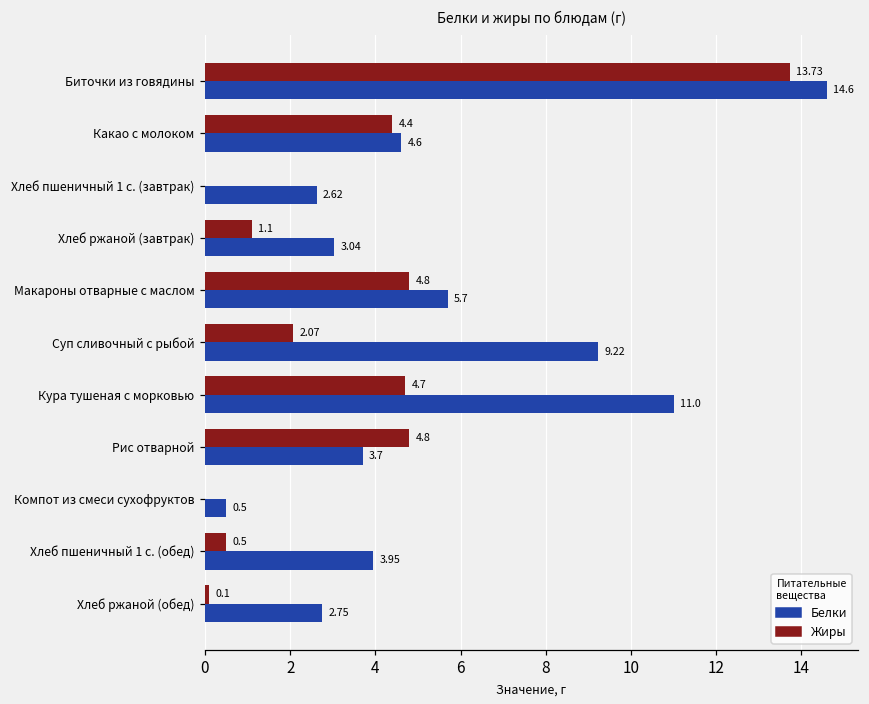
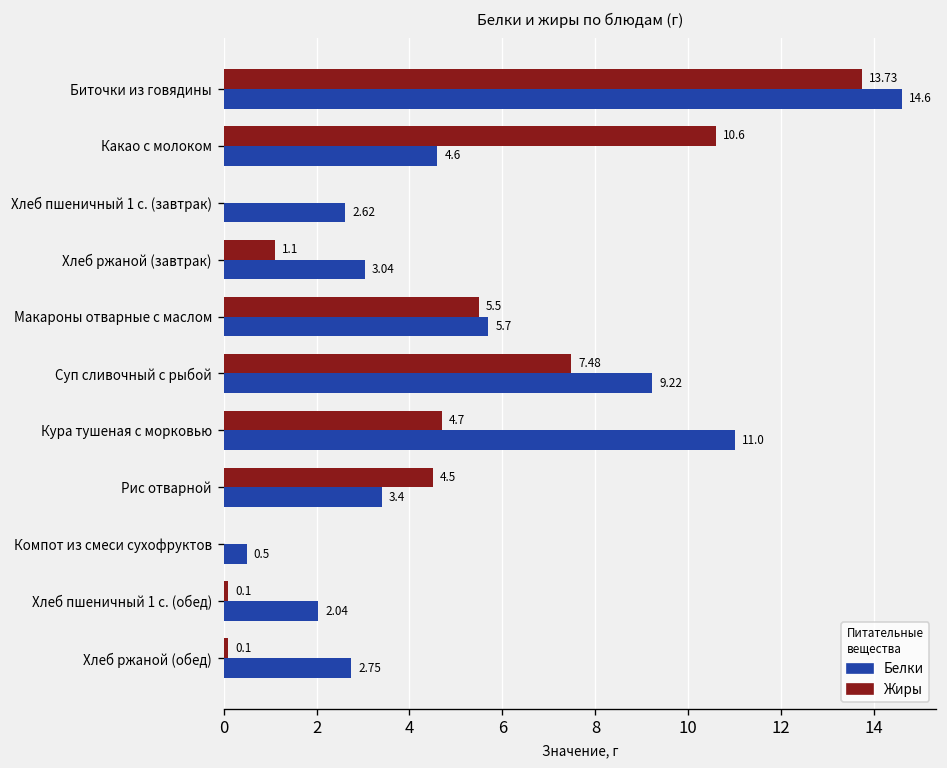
  {
    "Белки": {
      "Биточки из говядины": 14.6,
      "Какао с молоком": 4.6,
      "Хлеб пшеничный 1 с. (завтрак)": 2.62,
      "Хлеб ржаной (завтрак)": 3.04,
      "Макароны отварные с маслом": 5.7,
      "Суп сливочный с рыбой": 9.22,
      "Кура тушеная с морковью": 11.0,
-     "Рис отварной": 3.7,
+     "Рис отварной": 3.4,
      "Компот из смеси сухофруктов": 0.5,
-     "Хлеб пшеничный 1 с. (обед)": 3.95,
+     "Хлеб пшеничный 1 с. (обед)": 2.04,
      "Хлеб ржаной (обед)": 2.75
    },
    "Жиры": {
      "Биточки из говядины": 13.73,
-     "Какао с молоком": 4.4,
+     "Какао с молоком": 10.6,
      "Хлеб ржаной (завтрак)": 1.1,
-     "Макароны отварные с маслом": 4.8,
-     "Суп сливочный с рыбой": 2.07,
+     "Макароны отварные с маслом": 5.5,
+     "Суп сливочный с рыбой": 7.48,
      "Кура тушеная с морковью": 4.7,
-     "Рис отварной": 4.8,
-     "Хлеб пшеничный 1 с. (обед)": 0.5,
+     "Рис отварной": 4.5,
+     "Хлеб пшеничный 1 с. (обед)": 0.1,
      "Хлеб ржаной (обед)": 0.1
    }
  }
